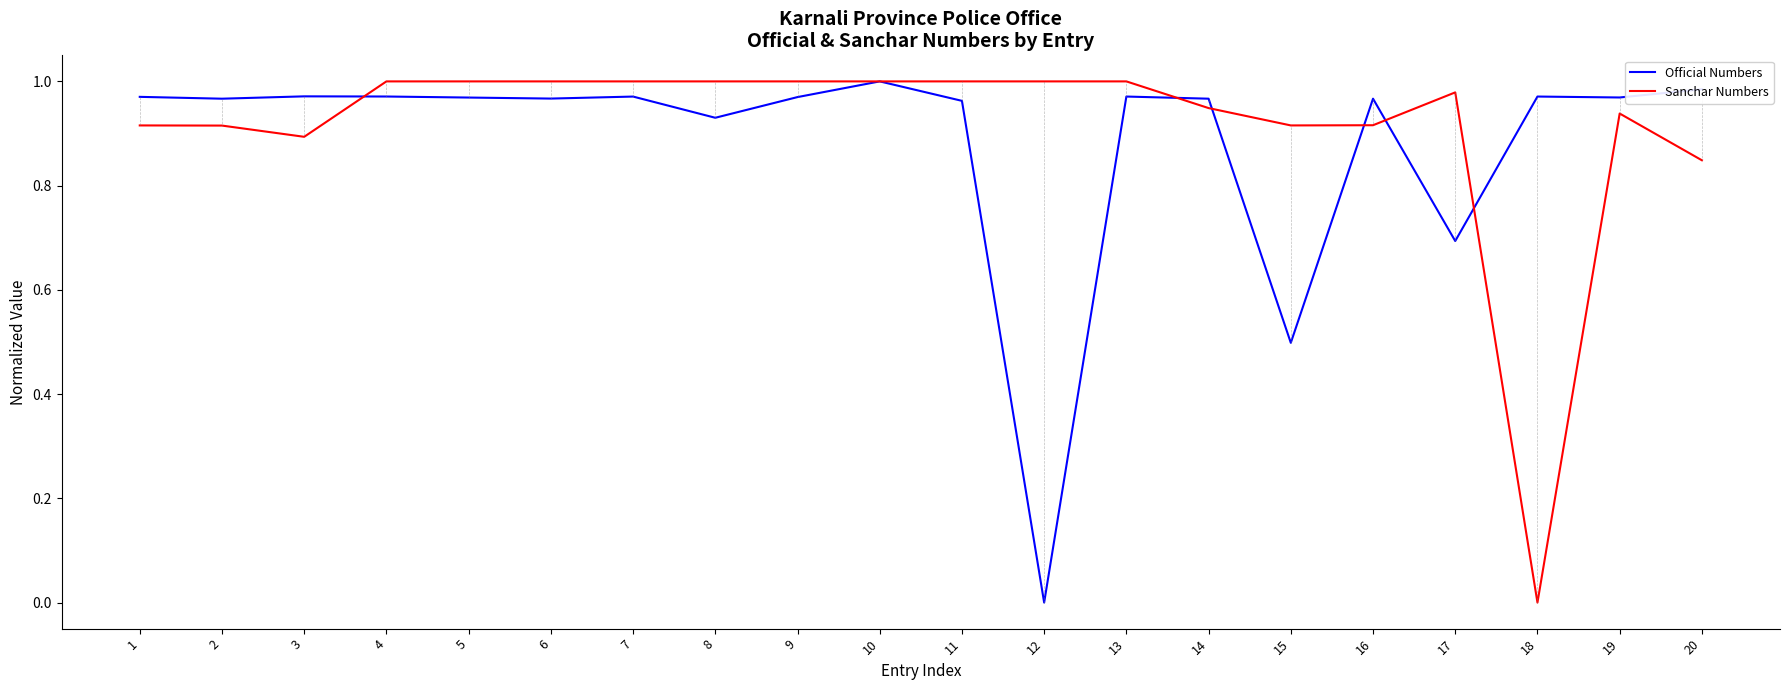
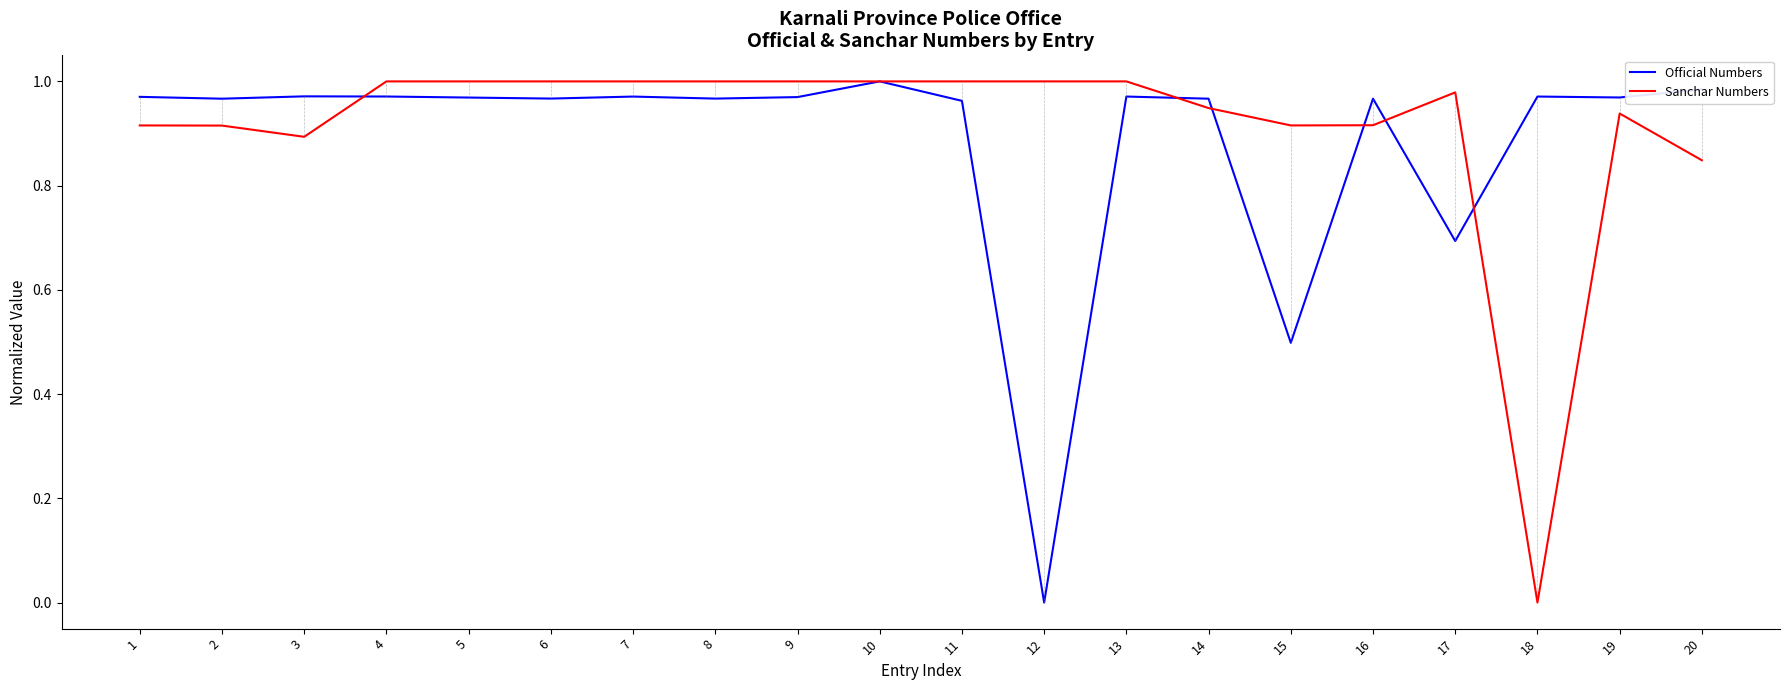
  {
    "Official Numbers": {
-     "8": 0.93
+     "8": 0.97
    }
  }
